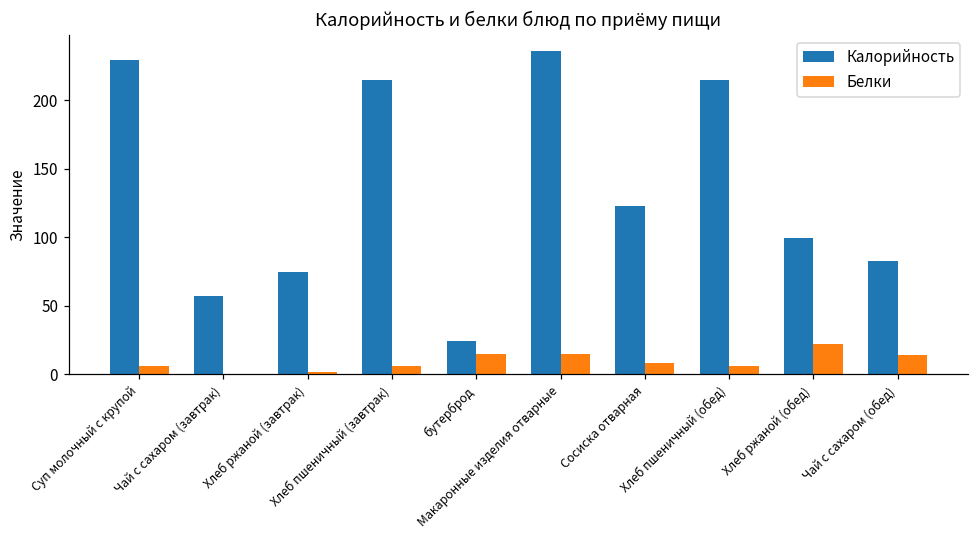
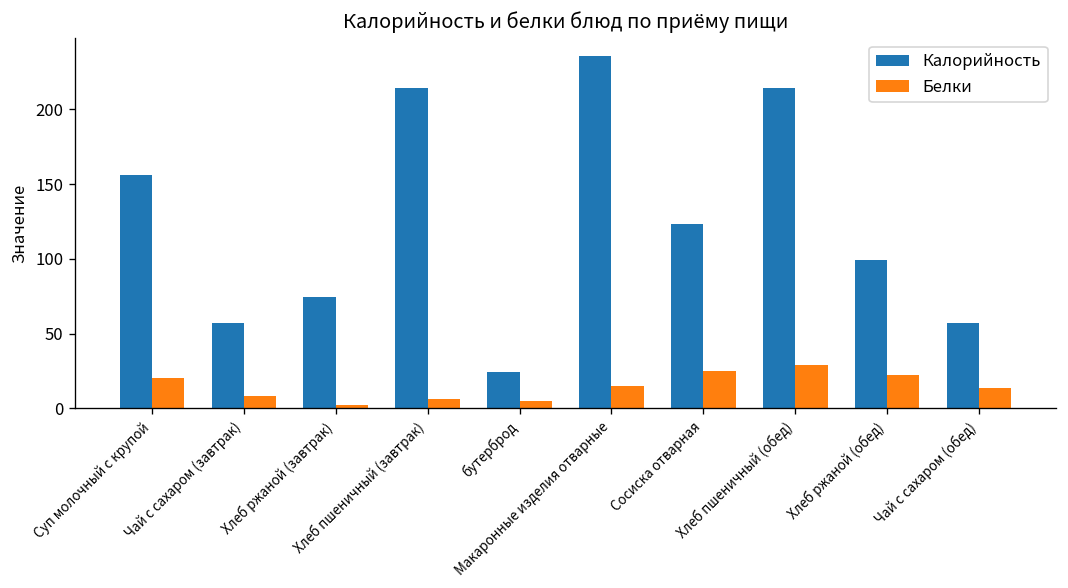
  {
    "Калорийность": {
-     "Суп молочный с крупой": 229,
+     "Суп молочный с крупой": 156,
      "Чай с сахаром (завтрак)": 57,
      "Хлеб ржаной (завтрак)": 75,
      "Хлеб пшеничный (завтрак)": 214,
      "бутерброд": 24,
      "Макаронные изделия отварные": 236,
      "Сосиска отварная": 123,
      "Хлеб пшеничный (обед)": 214,
      "Хлеб ржаной (обед)": 99,
-     "Чай с сахаром (обед)": 83
+     "Чай с сахаром (обед)": 57
    },
    "Белки": {
-     "Суп молочный с крупой": 6,
-     "Чай с сахаром (завтрак)": 0,
+     "Суп молочный с крупой": 20,
+     "Чай с сахаром (завтрак)": 8,
      "Хлеб пшеничный (завтрак)": 6,
-     "бутерброд": 15,
+     "бутерброд": 5,
      "Макаронные изделия отварные": 15,
-     "Сосиска отварная": 8,
-     "Хлеб пшеничный (обед)": 6,
+     "Сосиска отварная": 25,
+     "Хлеб пшеничный (обед)": 29,
      "Хлеб ржаной (обед)": 22,
      "Чай с сахаром (обед)": 14
    }
  }
